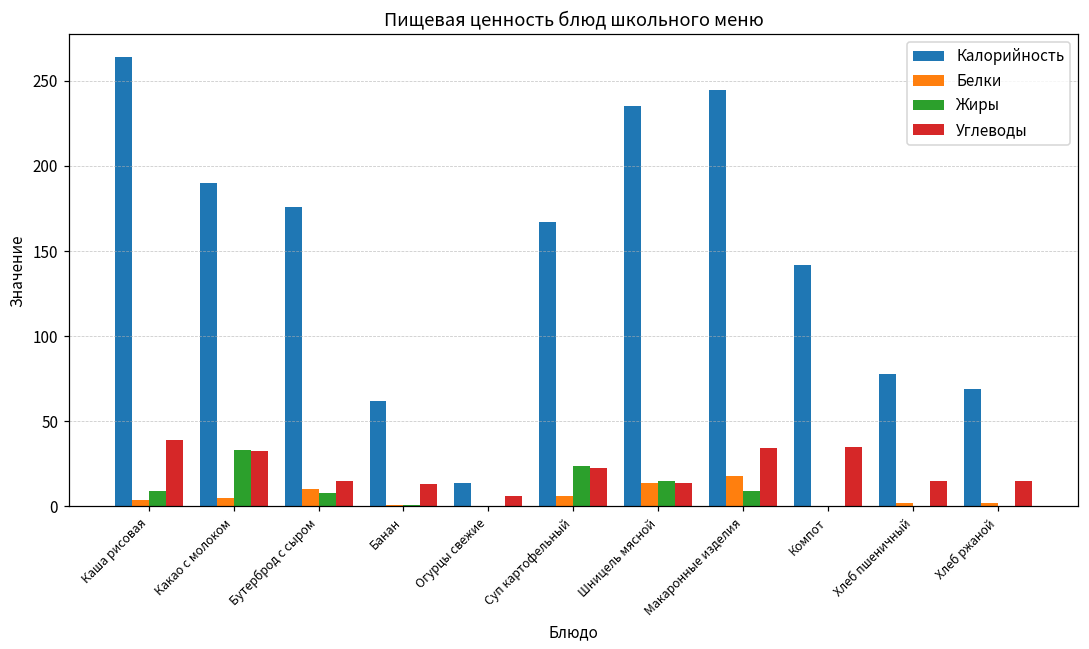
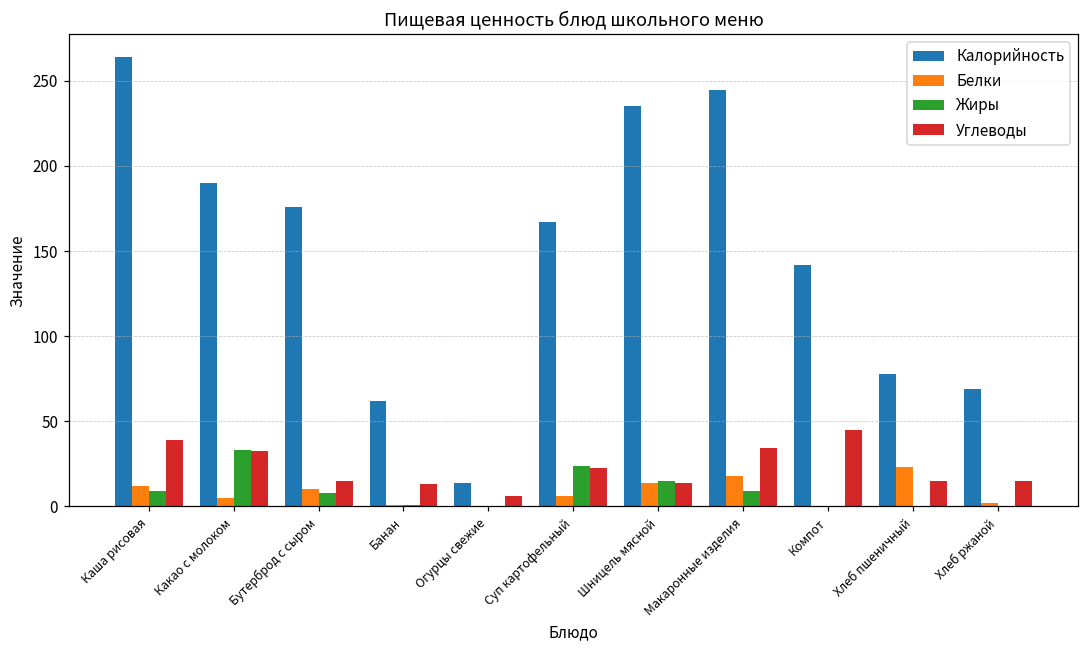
  {
    "Калорийность": {
      "Каша рисовая": 264,
      "Какао с молоком": 190,
      "Бутерброд с сыром": 176,
      "Банан": 62,
      "Огурцы свежие": 14,
      "Суп картофельный": 167,
      "Шницель мясной": 235,
      "Макаронные изделия": 245,
      "Компот": 142,
      "Хлеб пшеничный": 78,
      "Хлеб ржаной": 69
    },
    "Белки": {
-     "Каша рисовая": 4,
+     "Каша рисовая": 12,
      "Какао с молоком": 5,
      "Бутерброд с сыром": 10,
      "Огурцы свежие": 0,
      "Суп картофельный": 6,
      "Шницель мясной": 14,
      "Макаронные изделия": 18,
-     "Хлеб пшеничный": 2,
+     "Хлеб пшеничный": 23,
      "Хлеб ржаной": 2
    },
    "Жиры": {
      "Каша рисовая": 9,
      "Какао с молоком": 33,
      "Бутерброд с сыром": 8,
      "Огурцы свежие": 0,
      "Суп картофельный": 24,
      "Шницель мясной": 15,
      "Макаронные изделия": 9,
      "Компот": 0,
      "Хлеб пшеничный": 0,
      "Хлеб ржаной": 0
    },
    "Углеводы": {
      "Каша рисовая": 39,
      "Какао с молоком": 33,
      "Бутерброд с сыром": 15,
      "Банан": 13,
      "Огурцы свежие": 6,
      "Суп картофельный": 22,
      "Шницель мясной": 14,
      "Макаронные изделия": 34,
-     "Компот": 35,
+     "Компот": 45,
      "Хлеб пшеничный": 15,
      "Хлеб ржаной": 15
    }
  }
